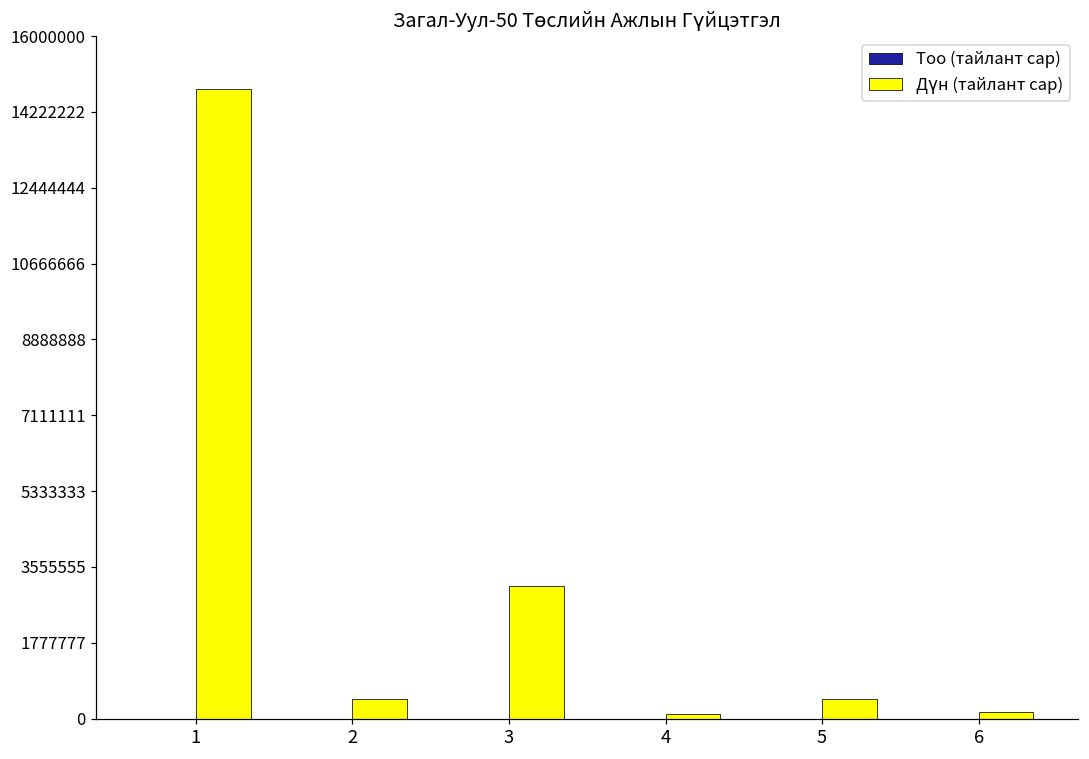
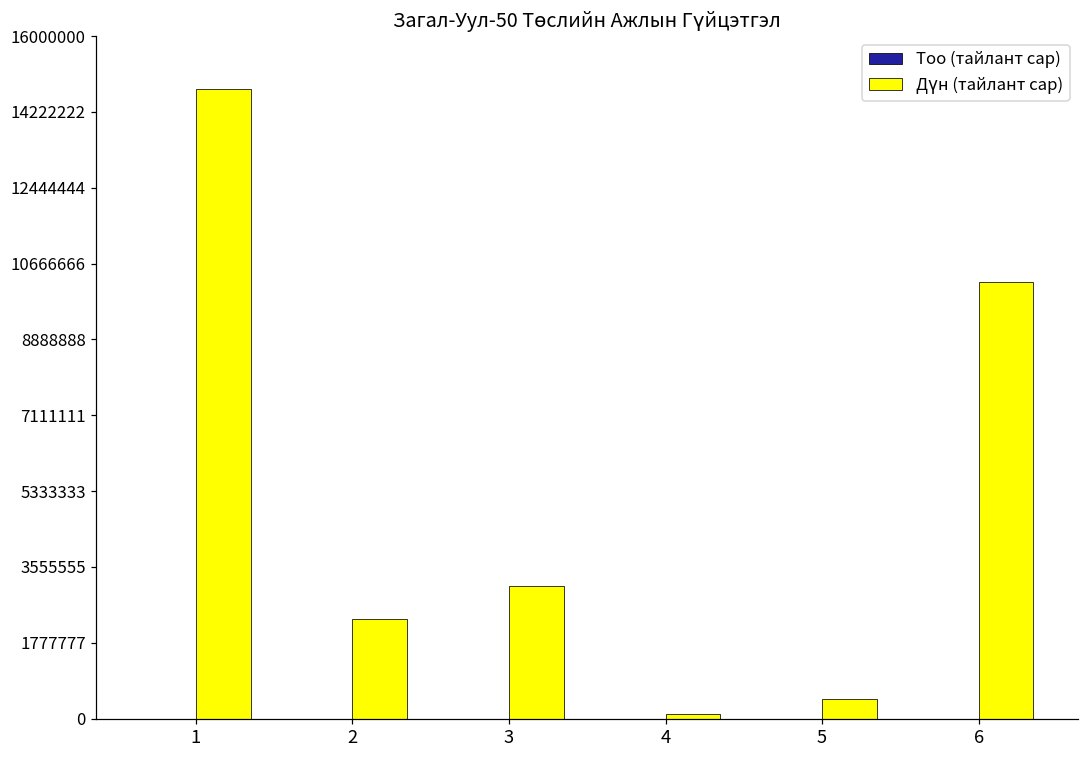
  {
    "Дүн (тайлант сар)": {
      "1": 14800000,
-     "2": 500000,
+     "2": 2300000,
      "3": 3100000,
      "4": 100000,
      "5": 500000,
-     "6": 200000
+     "6": 10200000
    }
  }
